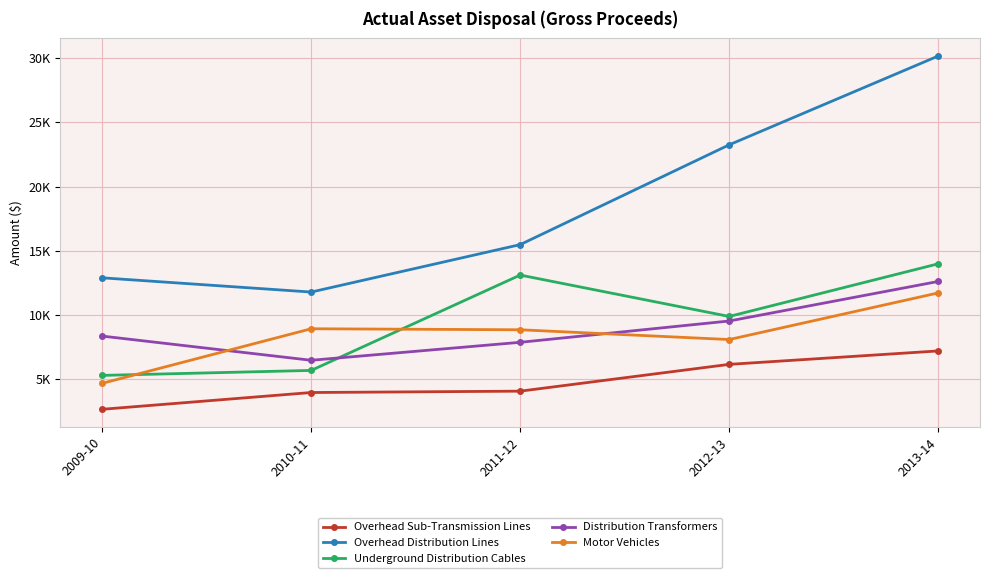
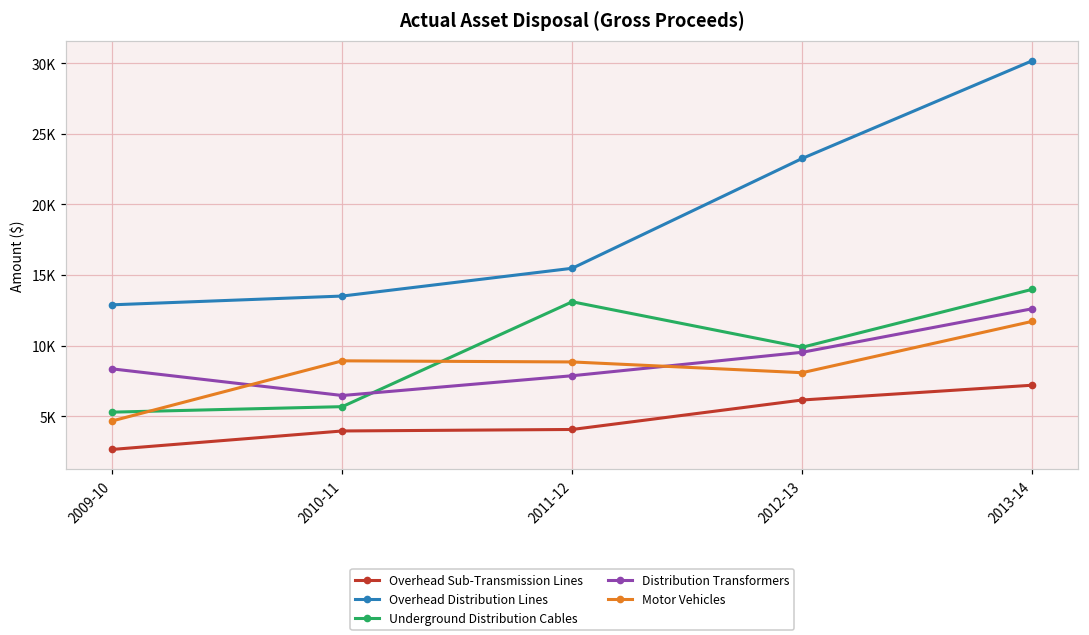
  {
    "Overhead Sub-Transmission Lines": {
      "2009-10": 2700,
      "2010-11": 4000,
      "2011-12": 4100,
      "2012-13": 6200,
      "2013-14": 7200
    },
    "Overhead Distribution Lines": {
      "2009-10": 12900,
-     "2010-11": 11800,
+     "2010-11": 13500,
      "2011-12": 15500,
      "2012-13": 23300,
      "2013-14": 30200
    },
    "Underground Distribution Cables": {
      "2009-10": 5300,
      "2010-11": 5700,
      "2011-12": 13100,
      "2012-13": 9900,
      "2013-14": 14000
    },
    "Distribution Transformers": {
      "2009-10": 8400,
      "2010-11": 6500,
      "2011-12": 7900,
      "2012-13": 9500,
      "2013-14": 12600
    },
    "Motor Vehicles": {
      "2009-10": 4700,
      "2010-11": 8900,
      "2011-12": 8900,
      "2012-13": 8100,
      "2013-14": 11700
    }
  }
